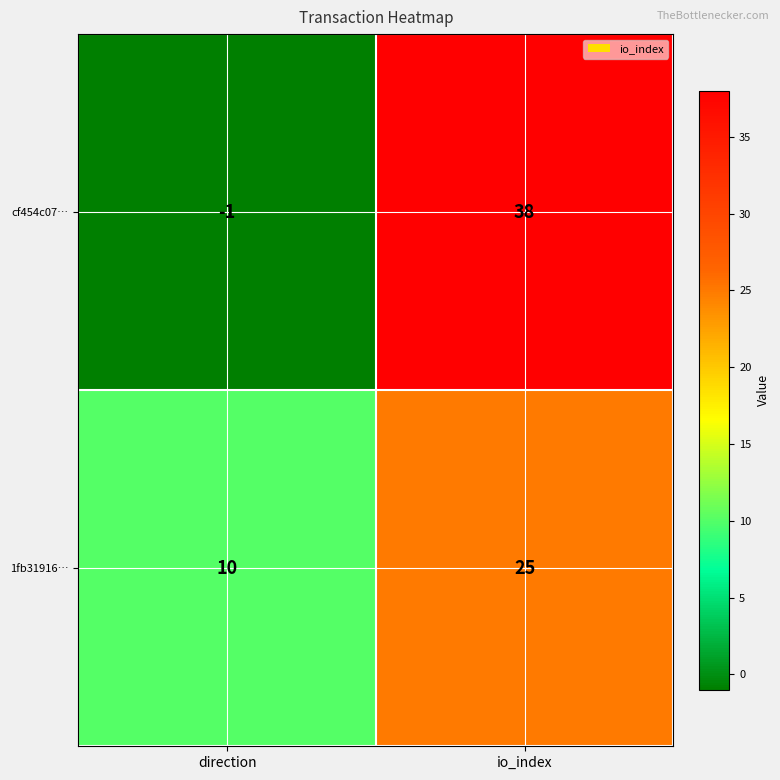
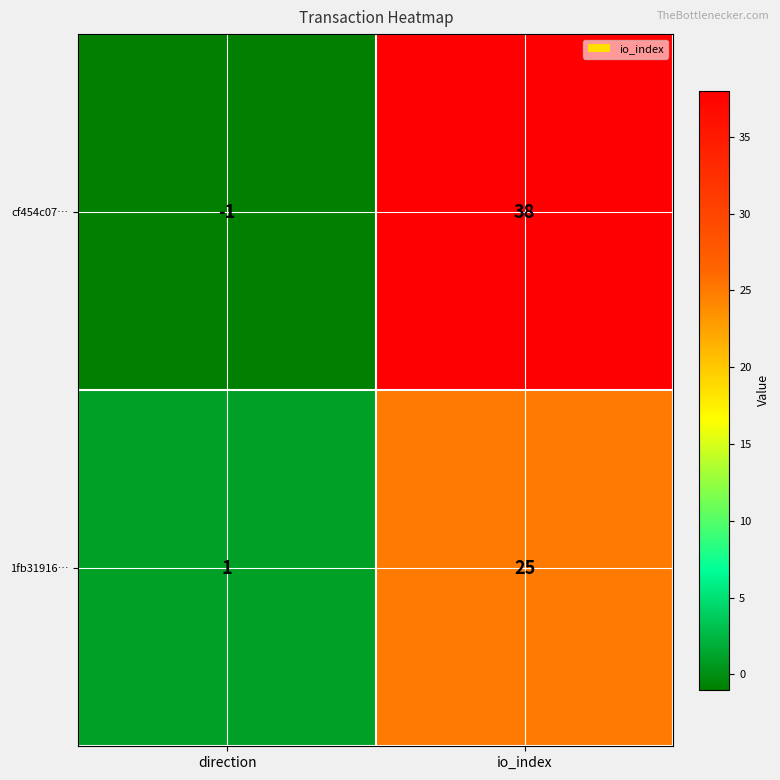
  {
    "cf454c07…": {
      "direction": -1,
      "io_index": 38
    },
    "1fb31916…": {
-     "direction": 10,
+     "direction": 1,
      "io_index": 25
    }
  }
